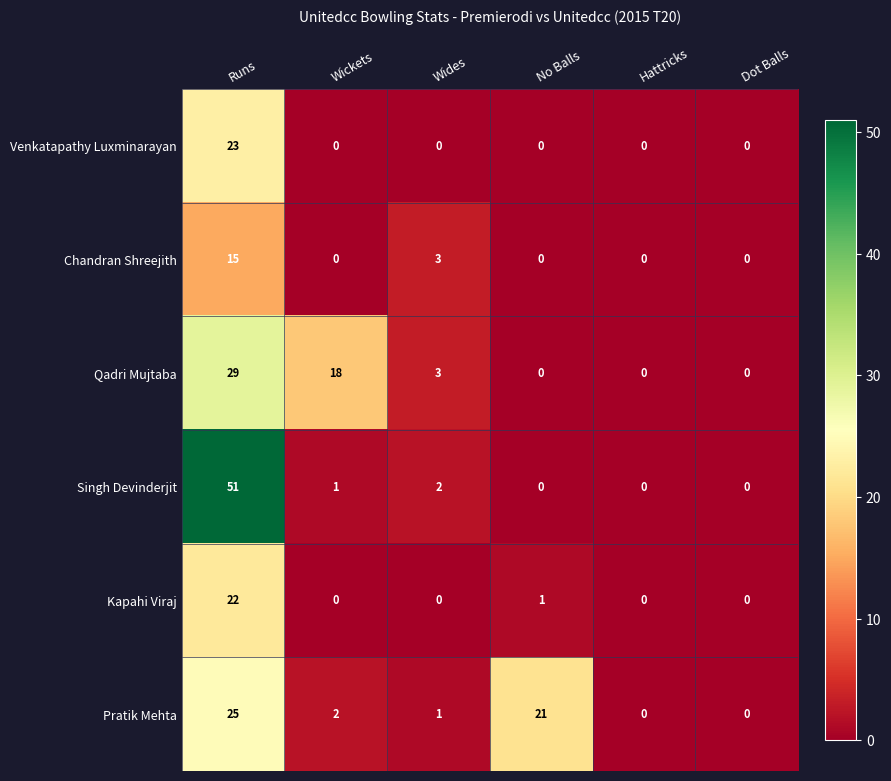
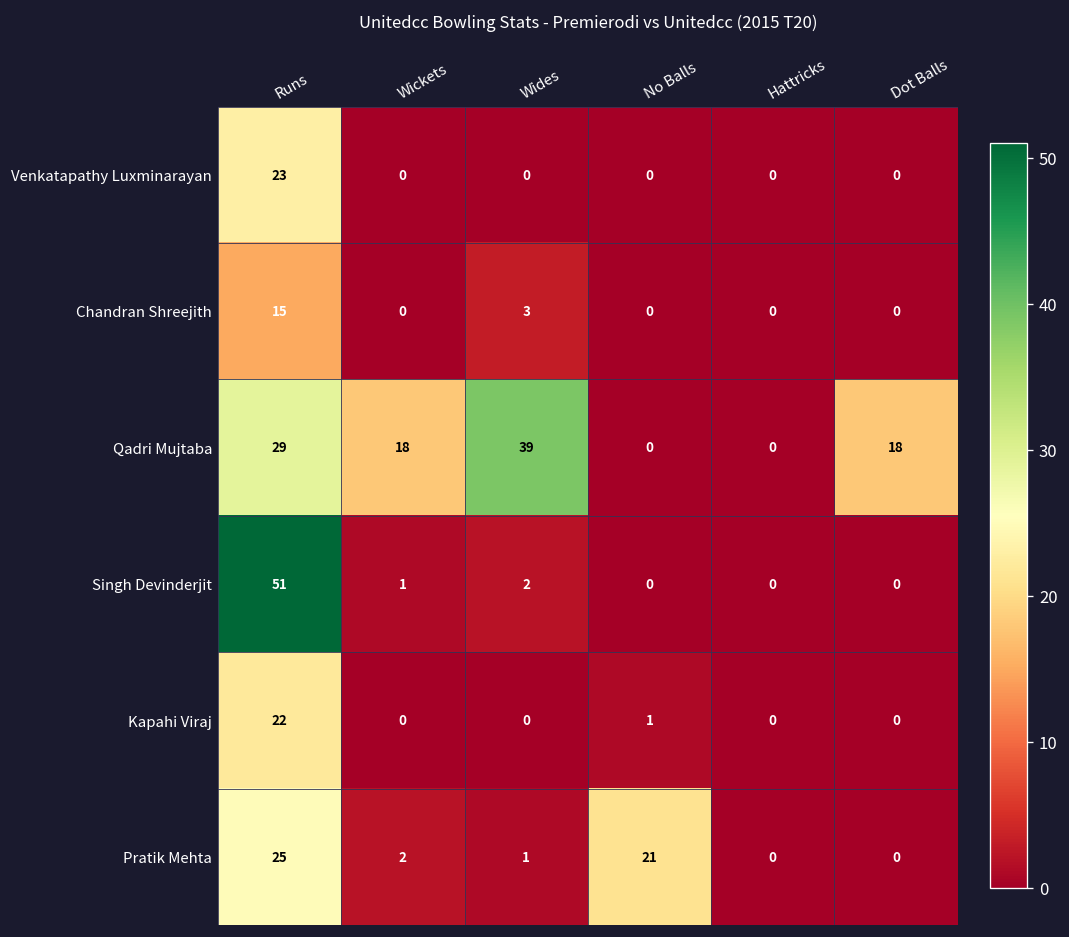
  {
    "Venkatapathy Luxminarayan": {
      "Runs": 23,
      "Wickets": 0,
      "Wides": 0,
      "No Balls": 0,
      "Hattricks": 0,
      "Dot Balls": 0
    },
    "Chandran Shreejith": {
      "Runs": 15,
      "Wickets": 0,
      "Wides": 3,
      "No Balls": 0,
      "Hattricks": 0,
      "Dot Balls": 0
    },
    "Qadri Mujtaba": {
      "Runs": 29,
      "Wickets": 18,
-     "Wides": 3,
+     "Wides": 39,
      "No Balls": 0,
      "Hattricks": 0,
-     "Dot Balls": 0
+     "Dot Balls": 18
    },
    "Singh Devinderjit": {
      "Runs": 51,
      "Wickets": 1,
      "Wides": 2,
      "No Balls": 0,
      "Hattricks": 0,
      "Dot Balls": 0
    },
    "Kapahi Viraj": {
      "Runs": 22,
      "Wickets": 0,
      "Wides": 0,
      "No Balls": 1,
      "Hattricks": 0,
      "Dot Balls": 0
    },
    "Pratik Mehta": {
      "Runs": 25,
      "Wickets": 2,
      "Wides": 1,
      "No Balls": 21,
      "Hattricks": 0,
      "Dot Balls": 0
    }
  }
